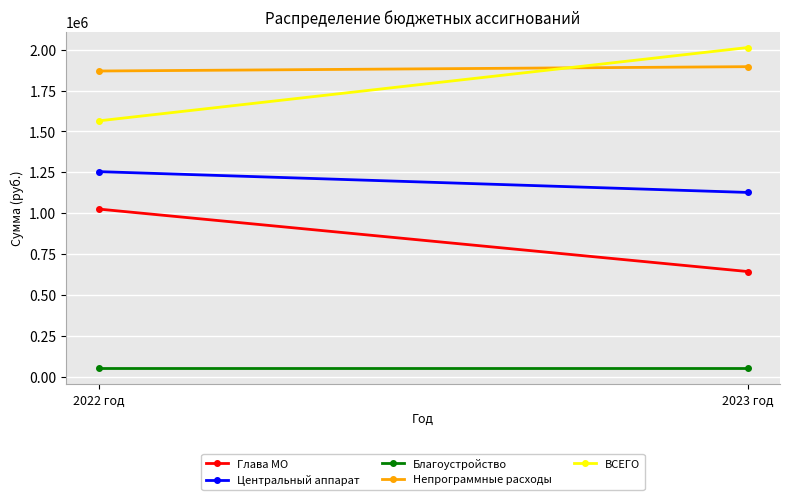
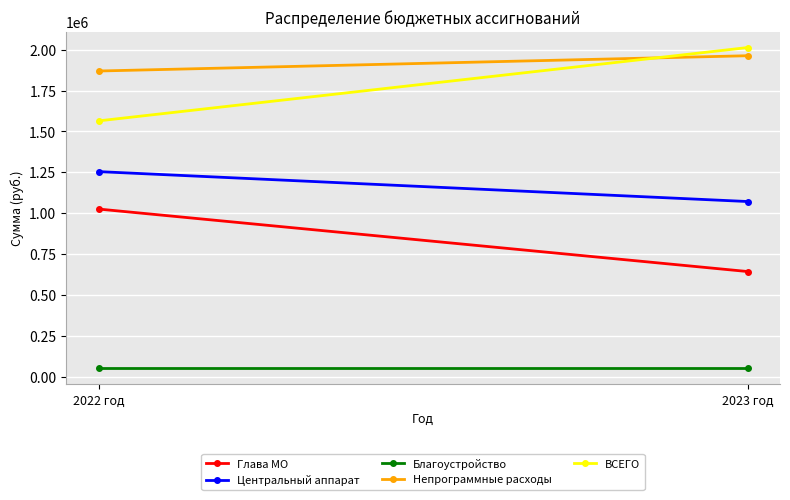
  {
    "Глава МО": {
      "2022 год": 1030000,
      "2023 год": 640000
    },
    "Центральный аппарат": {
      "2022 год": 1250000,
-     "2023 год": 1130000
+     "2023 год": 1070000
    },
    "Благоустройство": {
      "2022 год": 50000,
      "2023 год": 50000
    },
    "Непрограммные расходы": {
      "2022 год": 1870000,
-     "2023 год": 1900000
+     "2023 год": 1960000
    },
    "ВСЕГО": {
      "2022 год": 1560000,
      "2023 год": 2010000
    }
  }
